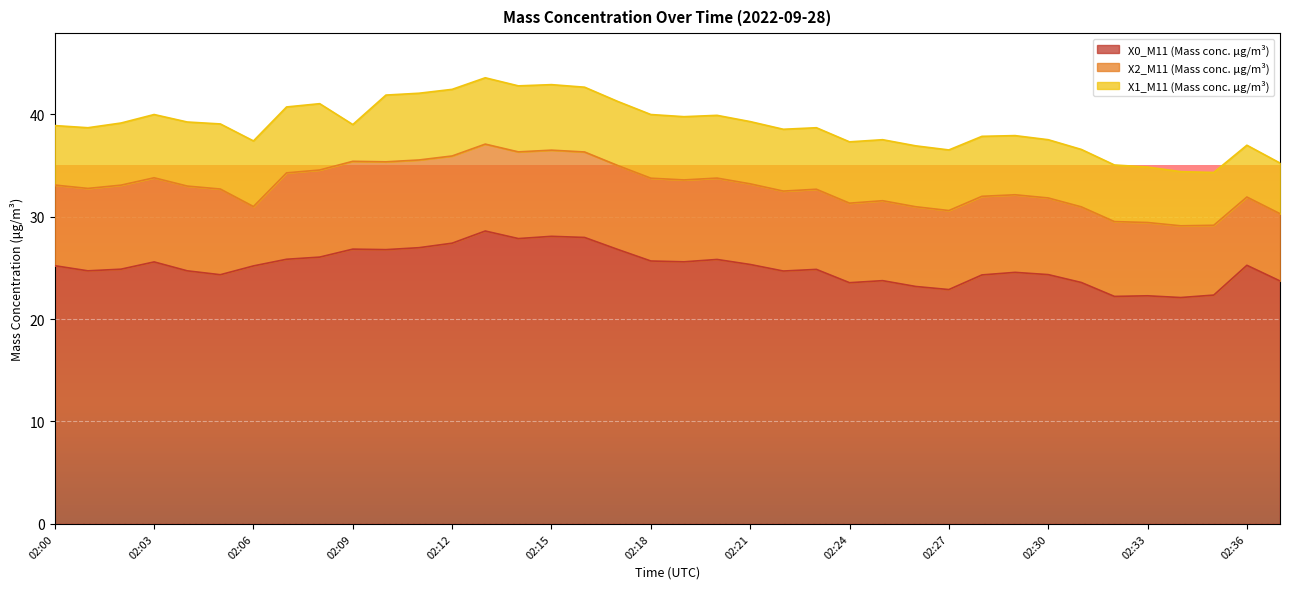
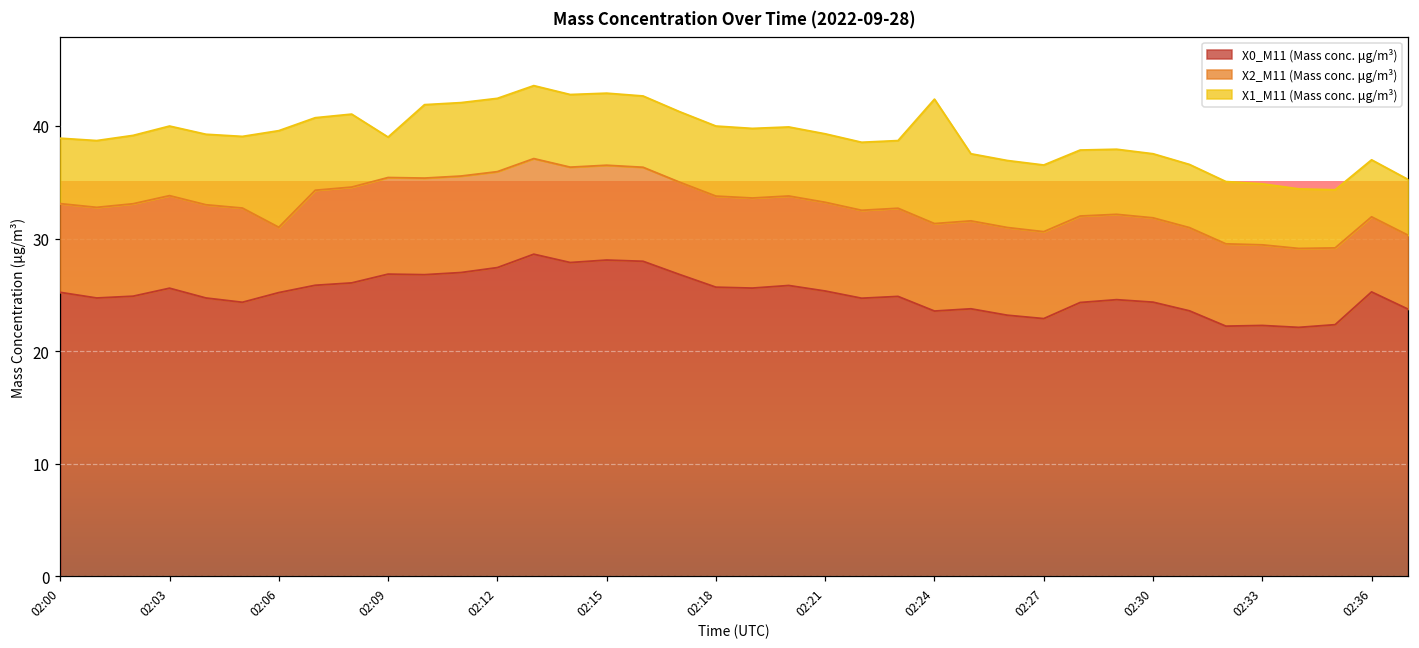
  {
    "X0_M11 (Mass conc. μg/m³)": {
      "02:00": 25.2,
      "02:03": 25.6,
      "02:06": 25.2,
      "02:09": 26.8,
      "02:12": 27.4,
      "02:15": 28.1,
      "02:18": 25.7,
      "02:21": 25.3,
      "02:24": 23.6,
      "02:27": 22.9,
      "02:30": 24.4,
      "02:33": 22.3,
      "02:36": 25.3
    },
    "X2_M11 (Mass conc. μg/m³)": {
      "02:00": 7.9,
      "02:03": 8.2,
      "02:06": 5.8,
      "02:09": 8.6,
      "02:12": 8.5,
      "02:15": 8.4,
      "02:18": 8.1,
      "02:21": 7.9,
      "02:24": 7.8,
      "02:27": 7.7,
      "02:30": 7.5,
      "02:33": 7.2,
      "02:36": 6.7
    },
    "X1_M11 (Mass conc. μg/m³)": {
      "02:00": 5.8,
      "02:03": 6.2,
-     "02:06": 6.4,
+     "02:06": 8.6,
      "02:09": 3.6,
      "02:12": 6.5,
      "02:15": 6.4,
      "02:18": 6.2,
      "02:21": 6.1,
-     "02:24": 6.0,
+     "02:24": 11.0,
      "02:27": 5.9,
      "02:30": 5.7,
      "02:33": 5.4,
      "02:36": 5.1
    }
  }
